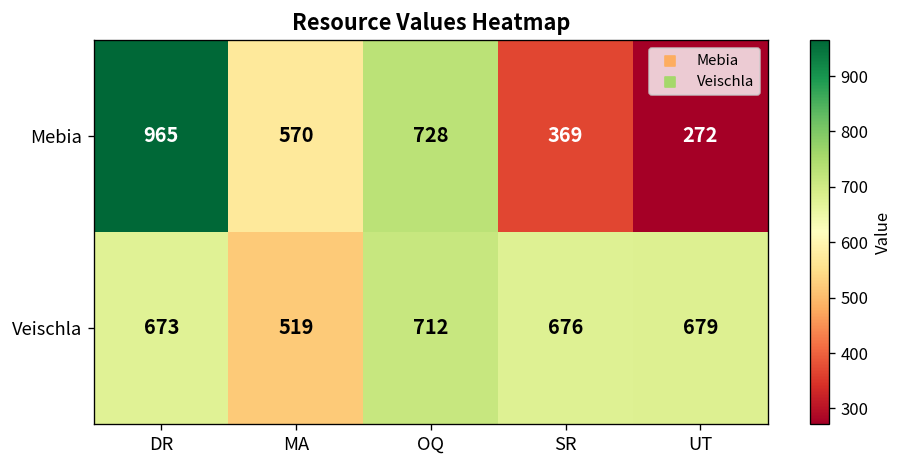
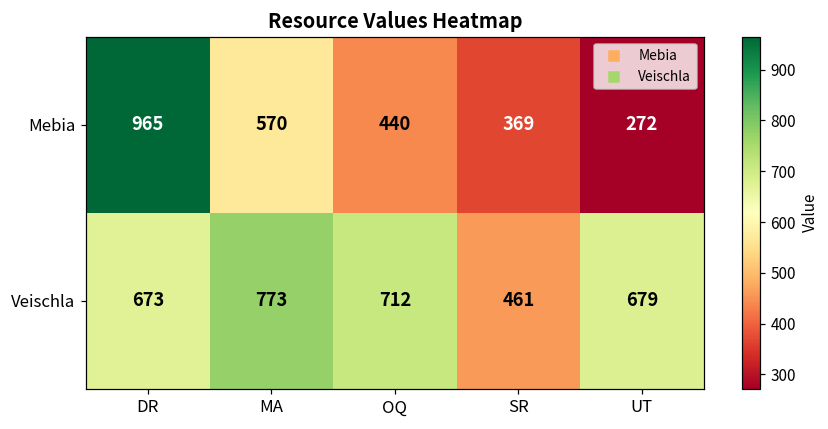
  {
    "Mebia": {
      "DR": 965,
      "MA": 570,
-     "OQ": 728,
+     "OQ": 440,
      "SR": 369,
      "UT": 272
    },
    "Veischla": {
      "DR": 673,
-     "MA": 519,
+     "MA": 773,
      "OQ": 712,
-     "SR": 676,
+     "SR": 461,
      "UT": 679
    }
  }
